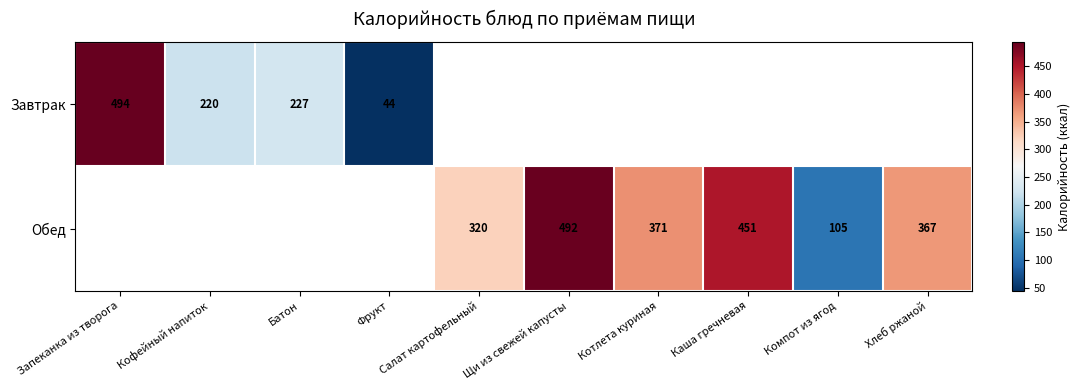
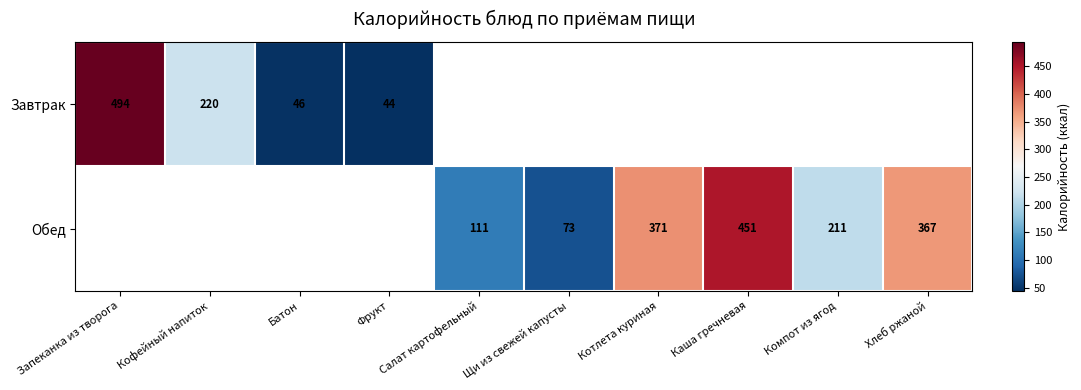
  {
    "Завтрак": {
      "Запеканка из творога": 494,
      "Кофейный напиток": 220,
-     "Батон": 227,
+     "Батон": 46,
      "Фрукт": 44
    },
    "Обед": {
-     "Салат картофельный": 320,
-     "Щи из свежей капусты": 492,
+     "Салат картофельный": 111,
+     "Щи из свежей капусты": 73,
      "Котлета куриная": 371,
      "Каша гречневая": 451,
-     "Компот из ягод": 105,
+     "Компот из ягод": 211,
      "Хлеб ржаной": 367
    }
  }
